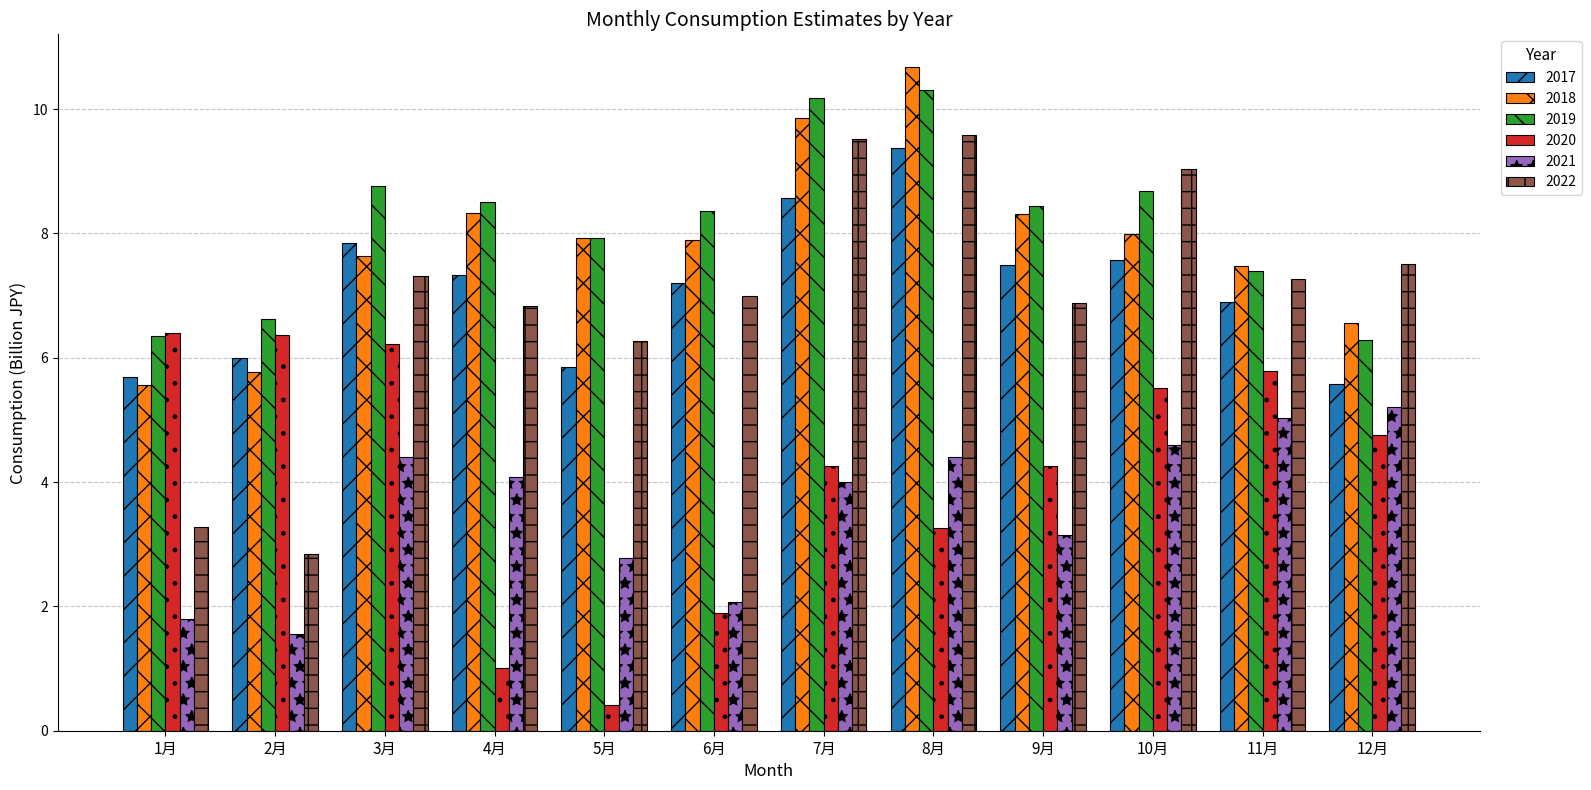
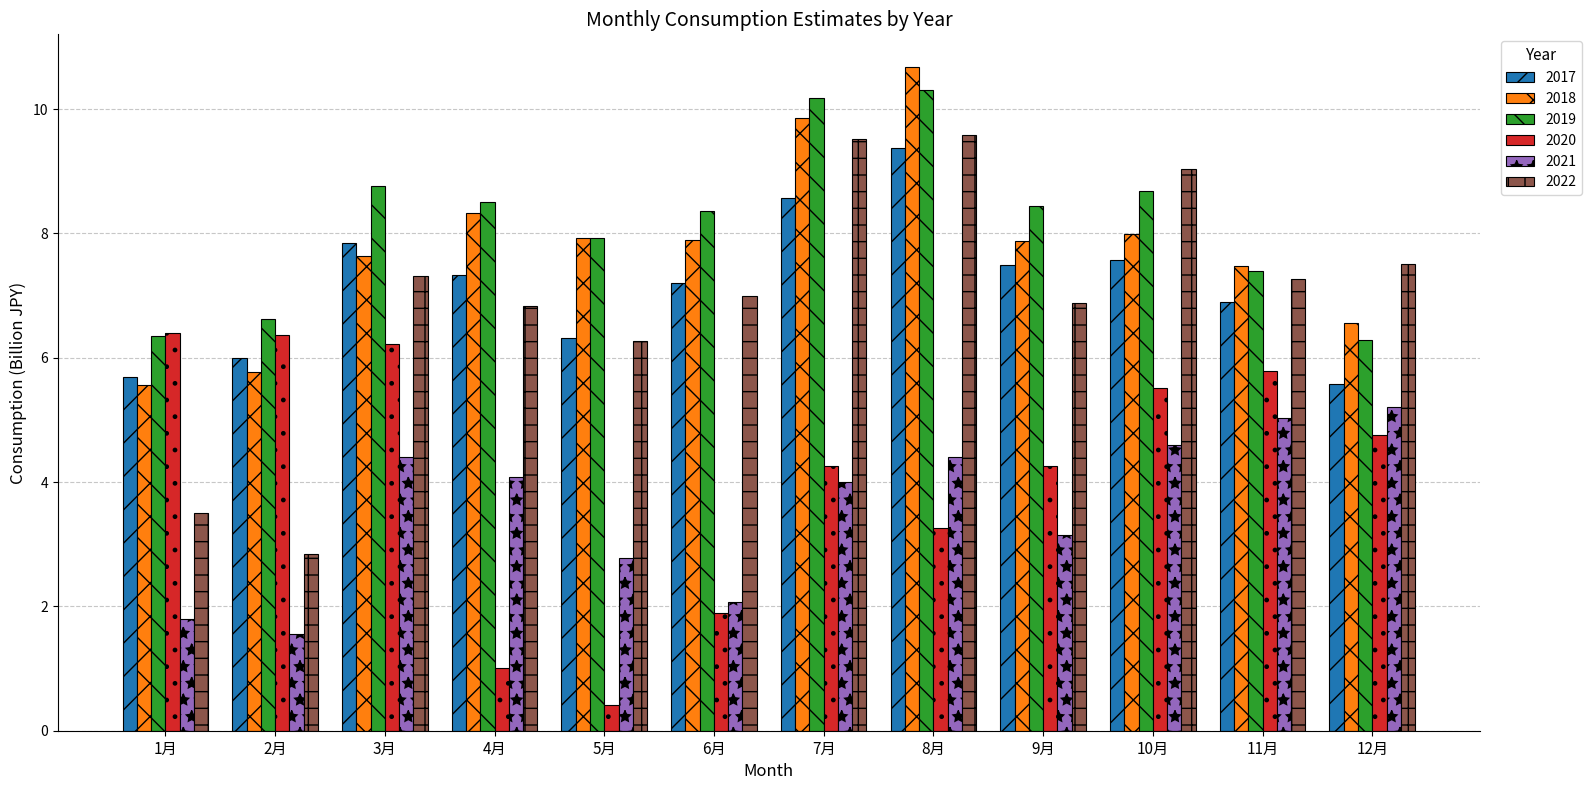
  {
    "2017": {
      "1月": 5.7,
      "2月": 6.0,
      "3月": 7.8,
      "4月": 7.3,
-     "5月": 5.8,
+     "5月": 6.3,
      "6月": 7.2,
      "7月": 8.6,
      "8月": 9.4,
      "9月": 7.5,
      "10月": 7.6,
      "11月": 6.9,
      "12月": 5.6
    },
    "2018": {
      "1月": 5.6,
      "2月": 5.8,
      "3月": 7.6,
      "4月": 8.3,
      "5月": 7.9,
      "6月": 7.9,
      "7月": 9.9,
      "8月": 10.7,
-     "9月": 8.3,
+     "9月": 7.9,
      "10月": 8.0,
      "11月": 7.5,
      "12月": 6.6
    },
    "2019": {
      "1月": 6.4,
      "2月": 6.6,
      "3月": 8.8,
      "4月": 8.5,
      "5月": 7.9,
      "6月": 8.4,
      "7月": 10.2,
      "8月": 10.3,
      "9月": 8.4,
      "10月": 8.7,
      "11月": 7.4,
      "12月": 6.3
    },
    "2020": {
      "1月": 6.4,
      "2月": 6.4,
      "3月": 6.2,
      "4月": 1.0,
      "5月": 0.4,
      "6月": 1.9,
      "7月": 4.3,
      "8月": 3.3,
      "9月": 4.3,
      "10月": 5.5,
      "11月": 5.8,
      "12月": 4.8
    },
    "2021": {
      "1月": 1.8,
      "2月": 1.6,
      "3月": 4.4,
      "4月": 4.1,
      "5月": 2.8,
      "6月": 2.1,
      "7月": 4.0,
      "8月": 4.4,
      "9月": 3.2,
      "10月": 4.6,
      "11月": 5.0,
      "12月": 5.2
    },
    "2022": {
-     "1月": 3.3,
+     "1月": 3.5,
      "2月": 2.8,
      "3月": 7.3,
      "4月": 6.8,
      "5月": 6.3,
      "6月": 7.0,
      "7月": 9.5,
      "8月": 9.6,
      "9月": 6.9,
      "10月": 9.0,
      "11月": 7.3,
      "12月": 7.5
    }
  }
